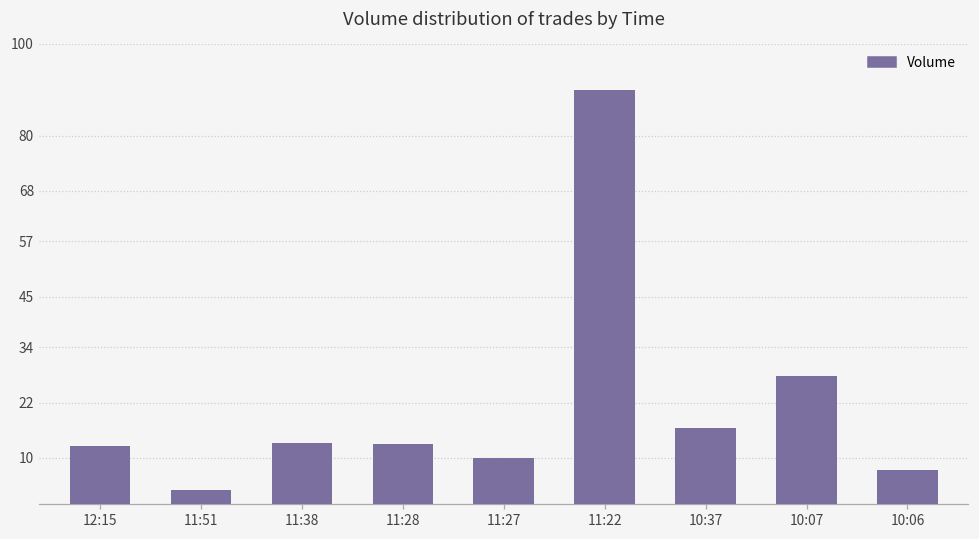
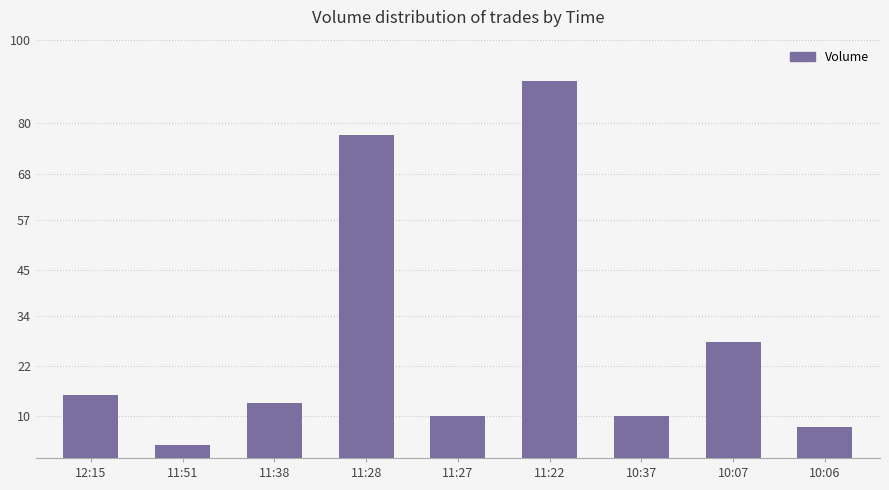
  {
-   "12:15": 13,
+   "12:15": 15,
    "11:51": 3,
    "11:38": 13,
-   "11:28": 13,
+   "11:28": 77,
    "11:27": 10,
    "11:22": 90,
-   "10:37": 17,
+   "10:37": 10,
    "10:07": 28,
    "10:06": 7
  }
